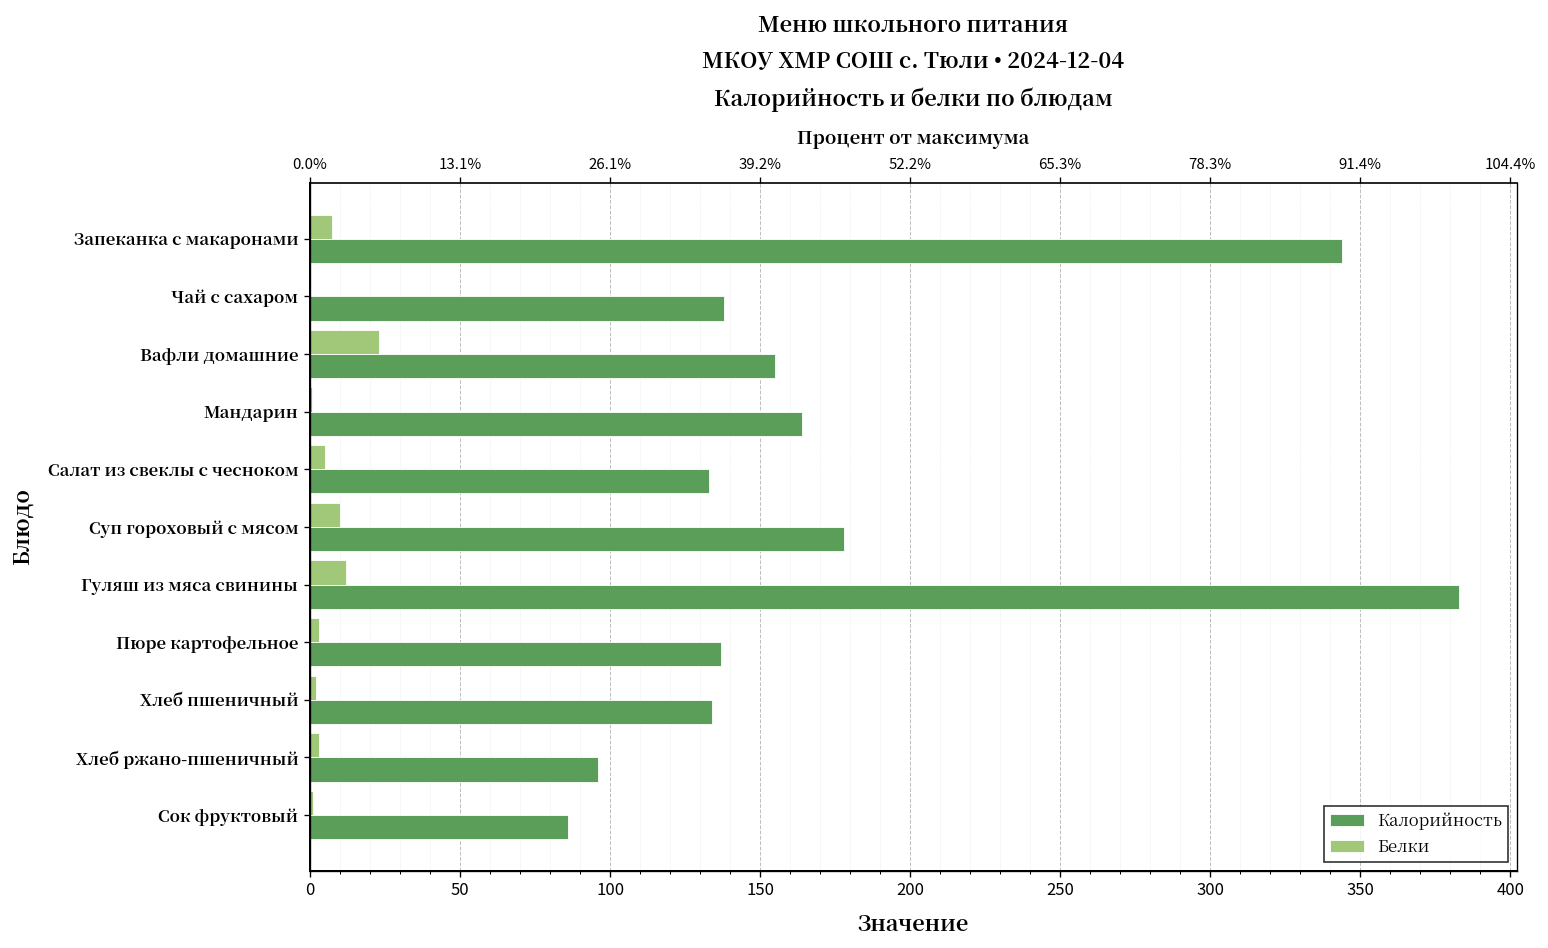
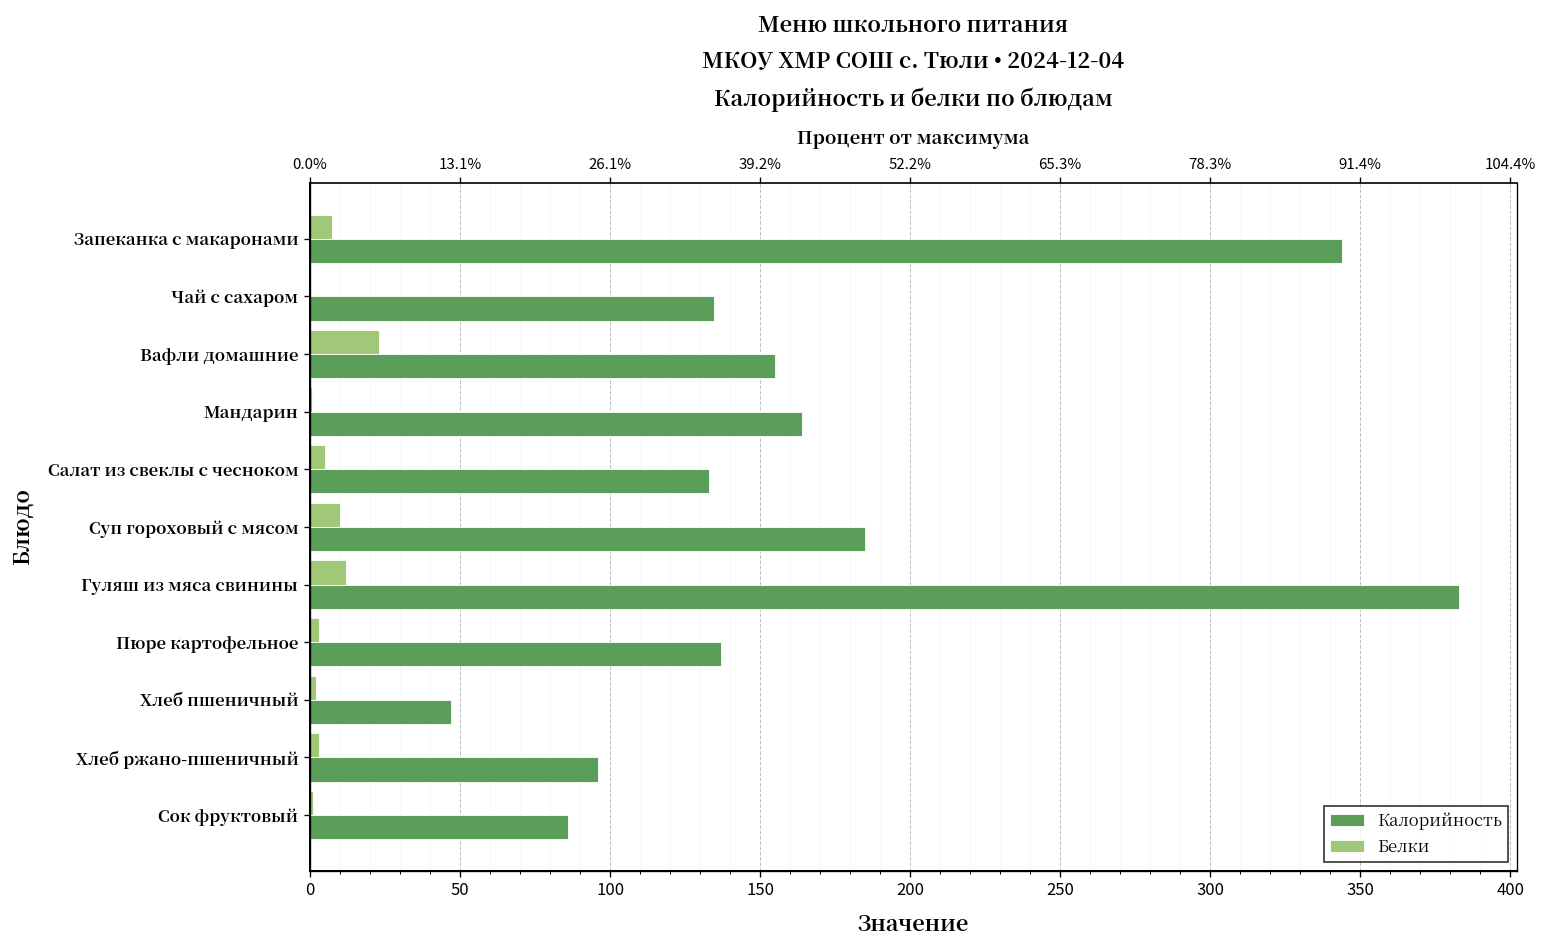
  {
    "Калорийность": {
      "Запеканка с макаронами": 344,
-     "Чай с сахаром": 138,
+     "Чай с сахаром": 135,
      "Вафли домашние": 155,
      "Мандарин": 164,
      "Салат из свеклы с чесноком": 133,
-     "Суп гороховый с мясом": 178,
+     "Суп гороховый с мясом": 185,
      "Гуляш из мяса свинины": 383,
      "Пюре картофельное": 137,
-     "Хлеб пшеничный": 134,
+     "Хлеб пшеничный": 47,
      "Хлеб ржано-пшеничный": 96,
      "Сок фруктовый": 86
    },
    "Белки": {
      "Запеканка с макаронами": 7,
      "Чай с сахаром": 0,
      "Вафли домашние": 23,
      "Салат из свеклы с чесноком": 5,
      "Суп гороховый с мясом": 10,
      "Гуляш из мяса свинины": 12,
      "Пюре картофельное": 3,
      "Хлеб пшеничный": 2,
      "Хлеб ржано-пшеничный": 3,
      "Сок фруктовый": 1
    }
  }
